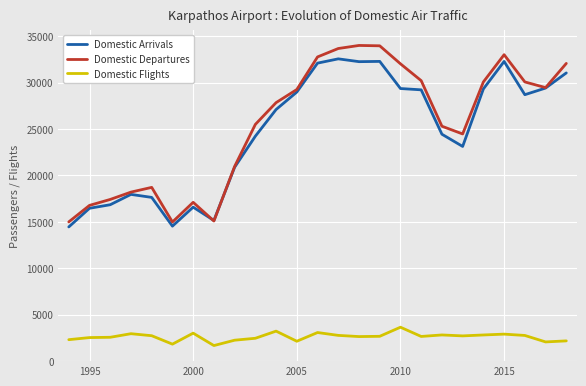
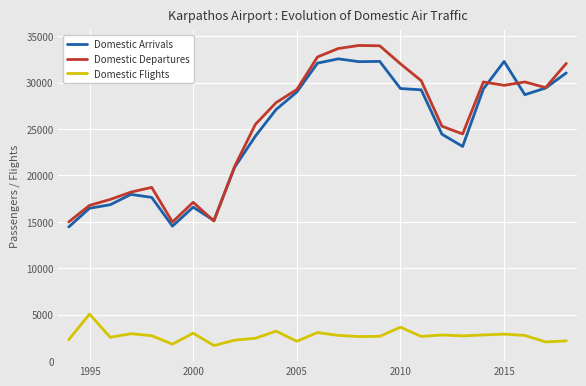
  {
    "Domestic Arrivals": {
      "1995": 16000,
      "2000": 17000,
      "2010": 29000,
      "2015": 32000
    },
    "Domestic Departures": {
      "1995": 17000,
      "2000": 17000,
      "2010": 32000,
-     "2015": 33000
+     "2015": 30000
    },
    "Domestic Flights": {
-     "1995": 3000,
+     "1995": 5000,
      "2000": 3000,
      "2005": 2000,
      "2010": 4000,
      "2015": 3000
    }
  }
